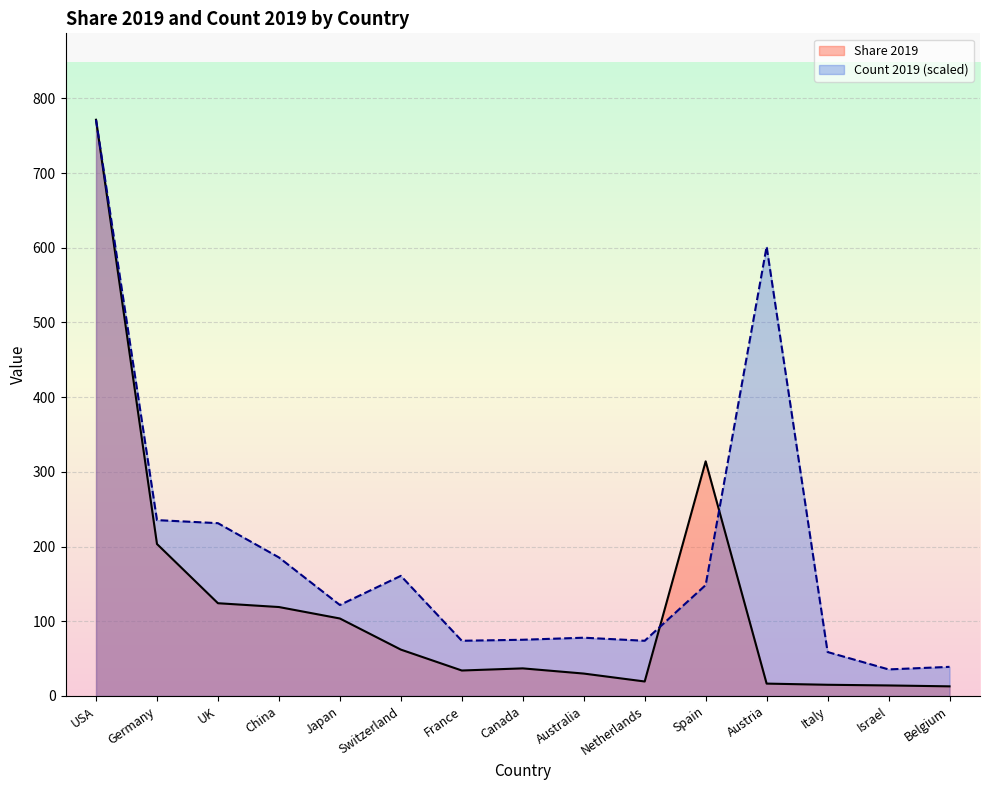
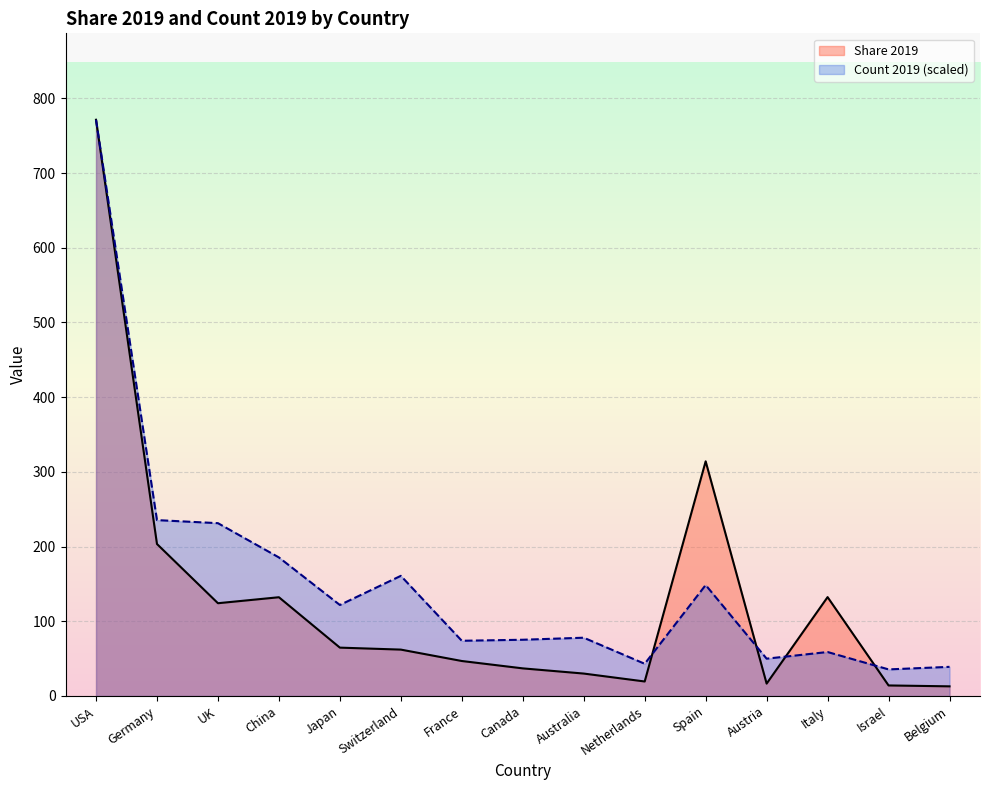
  {
    "Share 2019": {
      "Germany": 200,
      "UK": 120,
-     "China": 120,
-     "Japan": 100,
+     "China": 130,
+     "Japan": 60,
      "Switzerland": 60,
-     "France": 30,
+     "France": 50,
      "Canada": 40,
      "Australia": 30,
      "Netherlands": 20,
      "Spain": 310,
      "Austria": 20,
-     "Italy": 20,
+     "Italy": 130,
      "Israel": 10,
      "Belgium": 10
    },
    "Count 2019 (scaled)": {
      "Germany": 240,
      "UK": 230,
      "China": 190,
      "Japan": 120,
      "Switzerland": 160,
      "France": 70,
      "Canada": 80,
      "Australia": 80,
-     "Netherlands": 70,
+     "Netherlands": 40,
      "Spain": 150,
-     "Austria": 600,
+     "Austria": 50,
      "Italy": 60,
      "Israel": 40,
      "Belgium": 40
    }
  }
